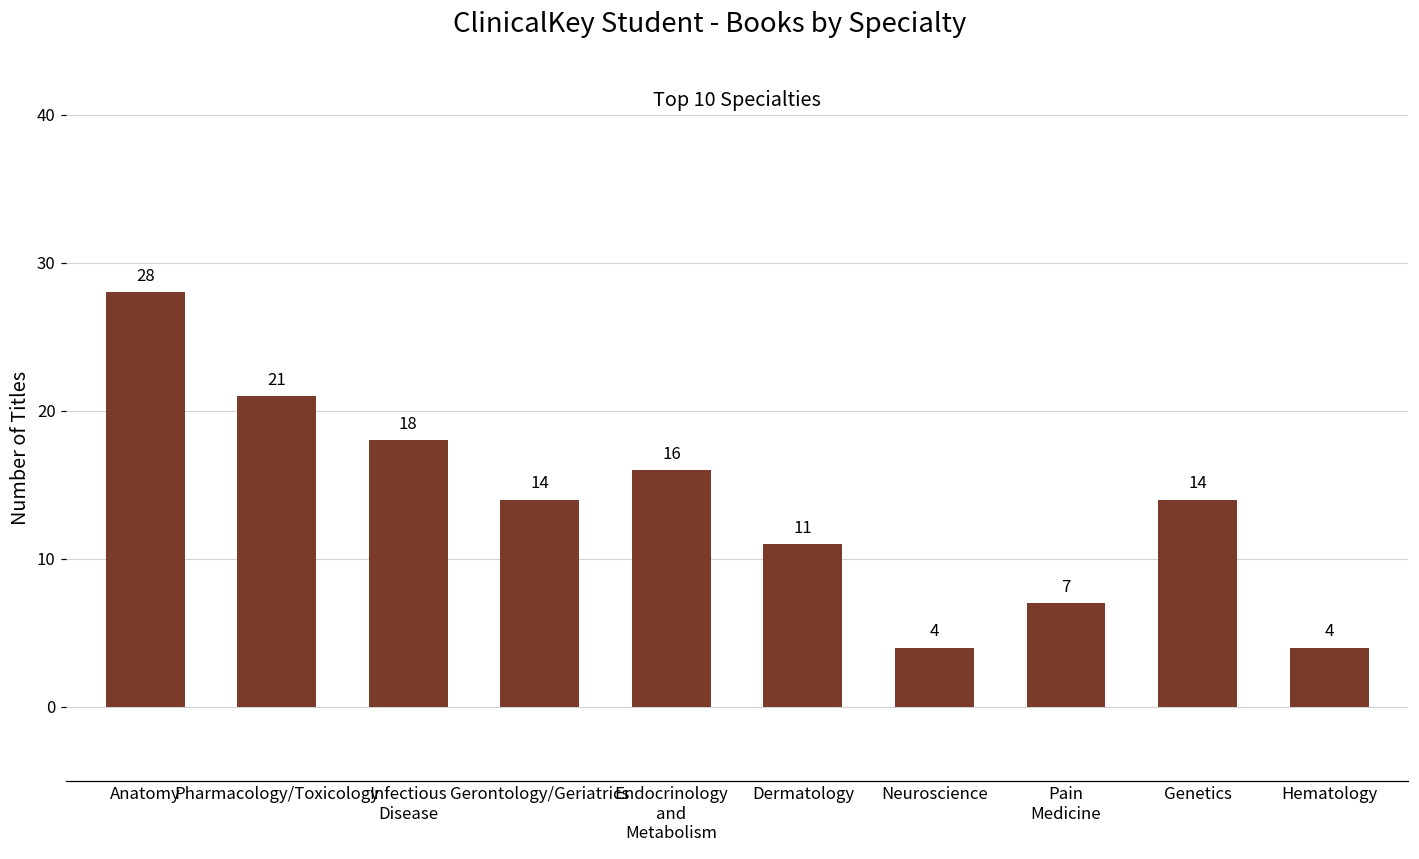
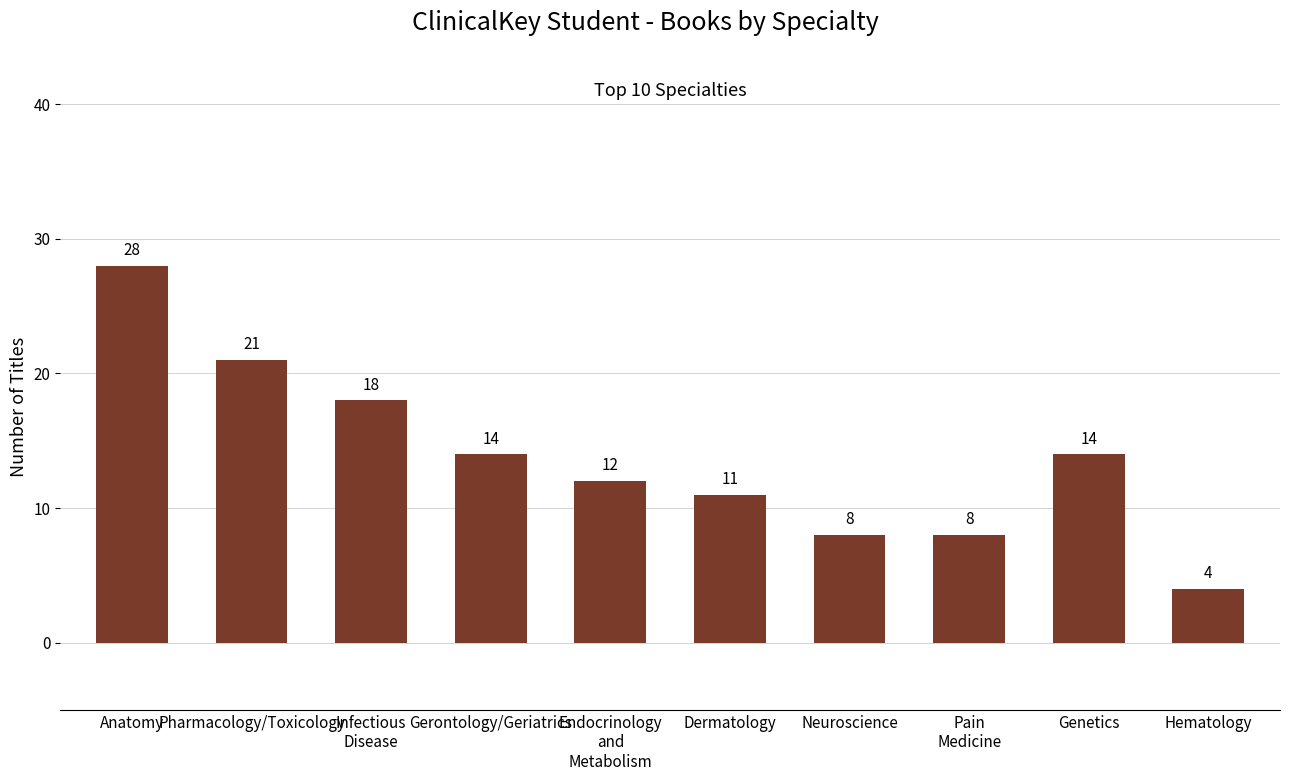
  {
    "Anatomy": 28,
    "Pharmacology/Toxicology": 21,
    "Infectious Disease": 18,
    "Gerontology/Geriatrics": 14,
-   "Endocrinology and Metabolism": 16,
+   "Endocrinology and Metabolism": 12,
    "Dermatology": 11,
-   "Neuroscience": 4,
-   "Pain Medicine": 7,
+   "Neuroscience": 8,
+   "Pain Medicine": 8,
    "Genetics": 14,
    "Hematology": 4
  }
